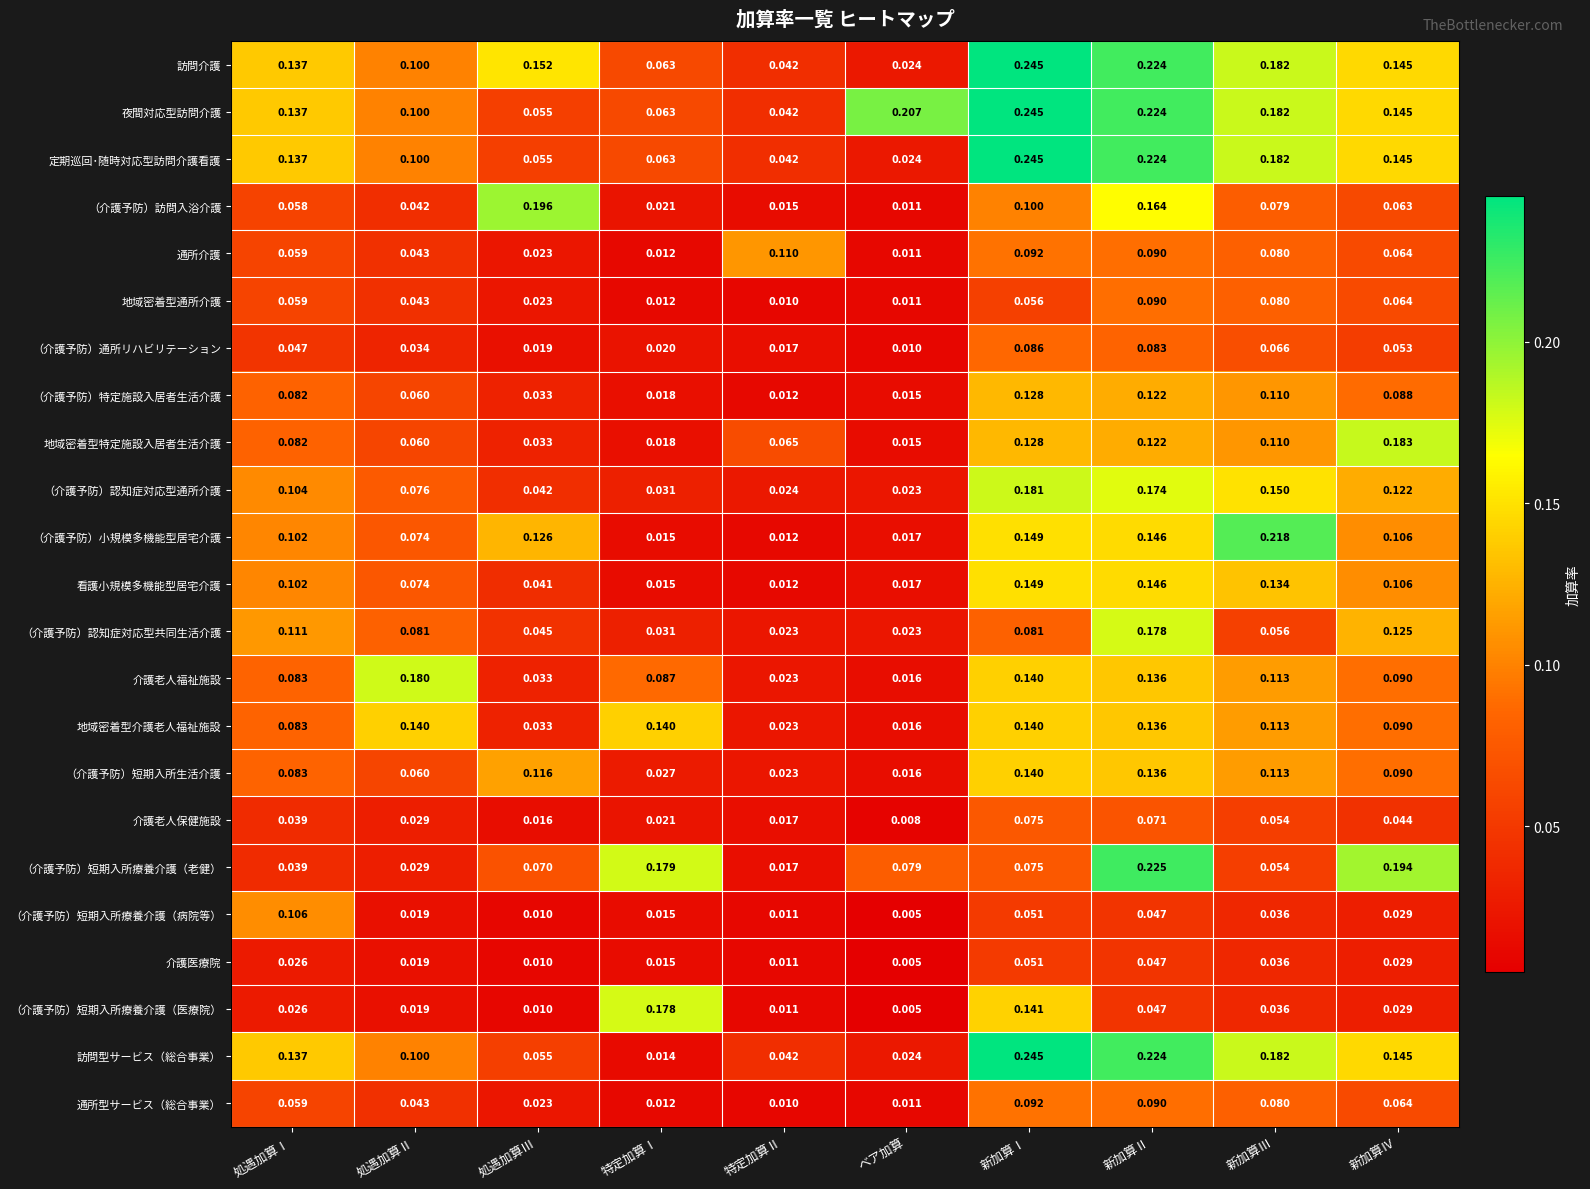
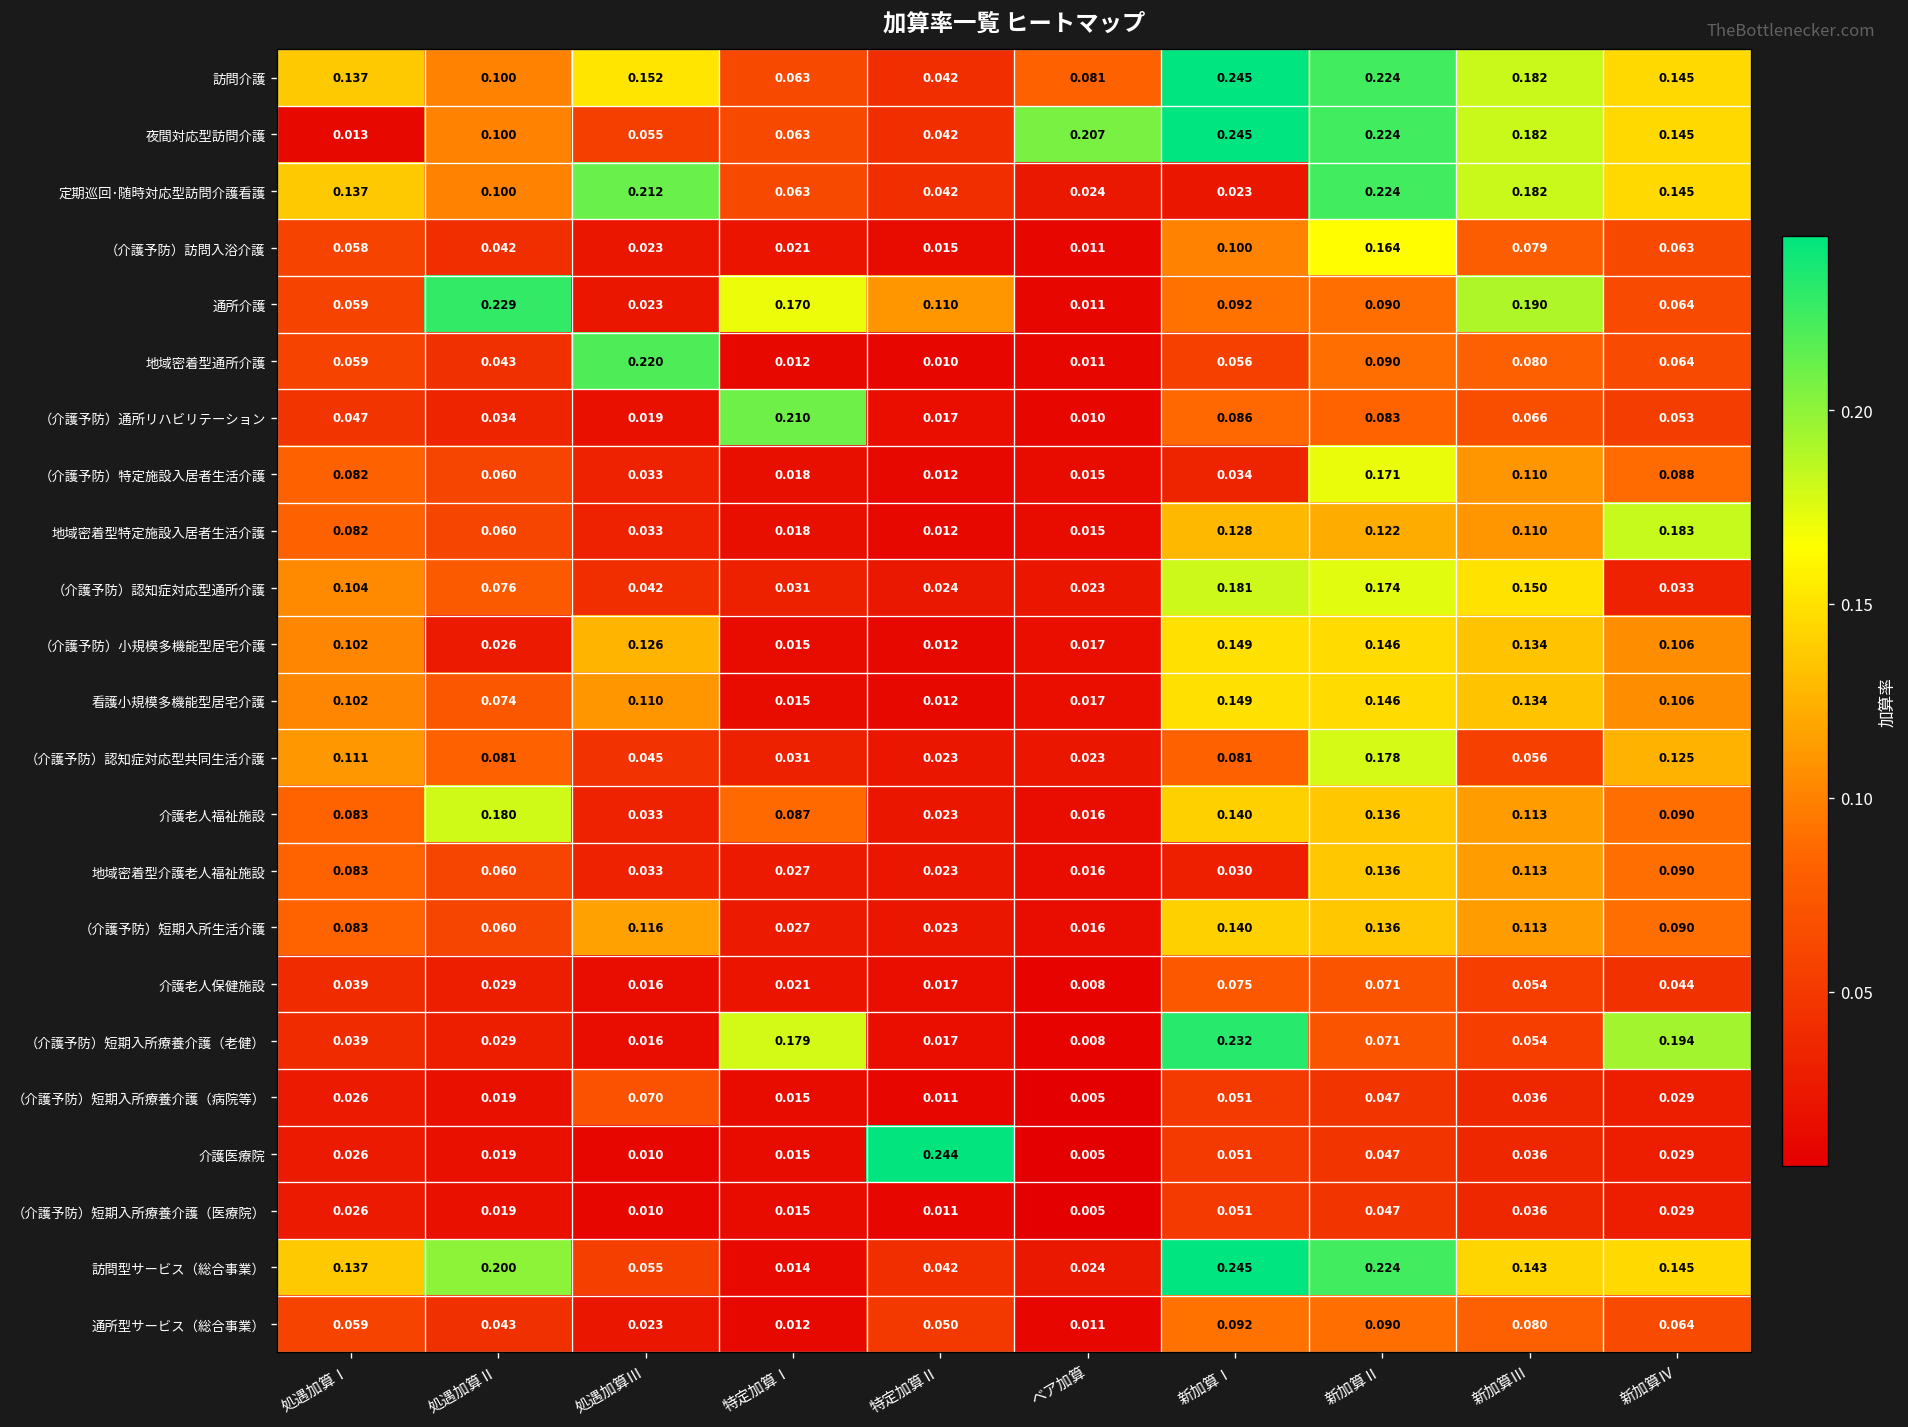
  {
    "訪問介護": {
      "処遇加算Ⅰ": 0.137,
      "処遇加算Ⅱ": 0.100,
      "処遇加算Ⅲ": 0.152,
      "特定加算Ⅰ": 0.063,
      "特定加算Ⅱ": 0.042,
-     "ベア加算": 0.024,
+     "ベア加算": 0.081,
      "新加算Ⅰ": 0.245,
      "新加算Ⅱ": 0.224,
      "新加算Ⅲ": 0.182,
      "新加算Ⅳ": 0.145
    },
    "夜間対応型訪問介護": {
-     "処遇加算Ⅰ": 0.137,
+     "処遇加算Ⅰ": 0.013,
      "処遇加算Ⅱ": 0.100,
      "処遇加算Ⅲ": 0.055,
      "特定加算Ⅰ": 0.063,
      "特定加算Ⅱ": 0.042,
      "ベア加算": 0.207,
      "新加算Ⅰ": 0.245,
      "新加算Ⅱ": 0.224,
      "新加算Ⅲ": 0.182,
      "新加算Ⅳ": 0.145
    },
    "定期巡回･随時対応型訪問介護看護": {
      "処遇加算Ⅰ": 0.137,
      "処遇加算Ⅱ": 0.100,
-     "処遇加算Ⅲ": 0.055,
+     "処遇加算Ⅲ": 0.212,
      "特定加算Ⅰ": 0.063,
      "特定加算Ⅱ": 0.042,
      "ベア加算": 0.024,
-     "新加算Ⅰ": 0.245,
+     "新加算Ⅰ": 0.023,
      "新加算Ⅱ": 0.224,
      "新加算Ⅲ": 0.182,
      "新加算Ⅳ": 0.145
    },
    "（介護予防）訪問入浴介護": {
      "処遇加算Ⅰ": 0.058,
      "処遇加算Ⅱ": 0.042,
-     "処遇加算Ⅲ": 0.196,
+     "処遇加算Ⅲ": 0.023,
      "特定加算Ⅰ": 0.021,
      "特定加算Ⅱ": 0.015,
      "ベア加算": 0.011,
      "新加算Ⅰ": 0.100,
      "新加算Ⅱ": 0.164,
      "新加算Ⅲ": 0.079,
      "新加算Ⅳ": 0.063
    },
    "通所介護": {
      "処遇加算Ⅰ": 0.059,
-     "処遇加算Ⅱ": 0.043,
+     "処遇加算Ⅱ": 0.229,
      "処遇加算Ⅲ": 0.023,
-     "特定加算Ⅰ": 0.012,
+     "特定加算Ⅰ": 0.170,
      "特定加算Ⅱ": 0.110,
      "ベア加算": 0.011,
      "新加算Ⅰ": 0.092,
      "新加算Ⅱ": 0.090,
-     "新加算Ⅲ": 0.080,
+     "新加算Ⅲ": 0.190,
      "新加算Ⅳ": 0.064
    },
    "地域密着型通所介護": {
      "処遇加算Ⅰ": 0.059,
      "処遇加算Ⅱ": 0.043,
-     "処遇加算Ⅲ": 0.023,
+     "処遇加算Ⅲ": 0.220,
      "特定加算Ⅰ": 0.012,
      "特定加算Ⅱ": 0.010,
      "ベア加算": 0.011,
      "新加算Ⅰ": 0.056,
      "新加算Ⅱ": 0.090,
      "新加算Ⅲ": 0.080,
      "新加算Ⅳ": 0.064
    },
    "（介護予防）通所リハビリテーション": {
      "処遇加算Ⅰ": 0.047,
      "処遇加算Ⅱ": 0.034,
      "処遇加算Ⅲ": 0.019,
-     "特定加算Ⅰ": 0.020,
+     "特定加算Ⅰ": 0.210,
      "特定加算Ⅱ": 0.017,
      "ベア加算": 0.010,
      "新加算Ⅰ": 0.086,
      "新加算Ⅱ": 0.083,
      "新加算Ⅲ": 0.066,
      "新加算Ⅳ": 0.053
    },
    "（介護予防）特定施設入居者生活介護": {
      "処遇加算Ⅰ": 0.082,
      "処遇加算Ⅱ": 0.060,
      "処遇加算Ⅲ": 0.033,
      "特定加算Ⅰ": 0.018,
      "特定加算Ⅱ": 0.012,
      "ベア加算": 0.015,
-     "新加算Ⅰ": 0.128,
-     "新加算Ⅱ": 0.122,
+     "新加算Ⅰ": 0.034,
+     "新加算Ⅱ": 0.171,
      "新加算Ⅲ": 0.110,
      "新加算Ⅳ": 0.088
    },
    "地域密着型特定施設入居者生活介護": {
      "処遇加算Ⅰ": 0.082,
      "処遇加算Ⅱ": 0.060,
      "処遇加算Ⅲ": 0.033,
      "特定加算Ⅰ": 0.018,
-     "特定加算Ⅱ": 0.065,
+     "特定加算Ⅱ": 0.012,
      "ベア加算": 0.015,
      "新加算Ⅰ": 0.128,
      "新加算Ⅱ": 0.122,
      "新加算Ⅲ": 0.110,
      "新加算Ⅳ": 0.183
    },
    "（介護予防）認知症対応型通所介護": {
      "処遇加算Ⅰ": 0.104,
      "処遇加算Ⅱ": 0.076,
      "処遇加算Ⅲ": 0.042,
      "特定加算Ⅰ": 0.031,
      "特定加算Ⅱ": 0.024,
      "ベア加算": 0.023,
      "新加算Ⅰ": 0.181,
      "新加算Ⅱ": 0.174,
      "新加算Ⅲ": 0.150,
-     "新加算Ⅳ": 0.122
+     "新加算Ⅳ": 0.033
    },
    "（介護予防）小規模多機能型居宅介護": {
      "処遇加算Ⅰ": 0.102,
-     "処遇加算Ⅱ": 0.074,
+     "処遇加算Ⅱ": 0.026,
      "処遇加算Ⅲ": 0.126,
      "特定加算Ⅰ": 0.015,
      "特定加算Ⅱ": 0.012,
      "ベア加算": 0.017,
      "新加算Ⅰ": 0.149,
      "新加算Ⅱ": 0.146,
-     "新加算Ⅲ": 0.218,
+     "新加算Ⅲ": 0.134,
      "新加算Ⅳ": 0.106
    },
    "看護小規模多機能型居宅介護": {
      "処遇加算Ⅰ": 0.102,
      "処遇加算Ⅱ": 0.074,
-     "処遇加算Ⅲ": 0.041,
+     "処遇加算Ⅲ": 0.110,
      "特定加算Ⅰ": 0.015,
      "特定加算Ⅱ": 0.012,
      "ベア加算": 0.017,
      "新加算Ⅰ": 0.149,
      "新加算Ⅱ": 0.146,
      "新加算Ⅲ": 0.134,
      "新加算Ⅳ": 0.106
    },
    "地域密着型介護老人福祉施設": {
      "処遇加算Ⅰ": 0.083,
-     "処遇加算Ⅱ": 0.140,
+     "処遇加算Ⅱ": 0.060,
      "処遇加算Ⅲ": 0.033,
-     "特定加算Ⅰ": 0.140,
+     "特定加算Ⅰ": 0.027,
      "特定加算Ⅱ": 0.023,
      "ベア加算": 0.016,
-     "新加算Ⅰ": 0.140,
+     "新加算Ⅰ": 0.030,
      "新加算Ⅱ": 0.136,
      "新加算Ⅲ": 0.113,
      "新加算Ⅳ": 0.090
    },
    "（介護予防）短期入所療養介護（老健）": {
      "処遇加算Ⅰ": 0.039,
      "処遇加算Ⅱ": 0.029,
-     "処遇加算Ⅲ": 0.070,
+     "処遇加算Ⅲ": 0.016,
      "特定加算Ⅰ": 0.179,
      "特定加算Ⅱ": 0.017,
-     "ベア加算": 0.079,
-     "新加算Ⅰ": 0.075,
-     "新加算Ⅱ": 0.225,
+     "ベア加算": 0.008,
+     "新加算Ⅰ": 0.232,
+     "新加算Ⅱ": 0.071,
      "新加算Ⅲ": 0.054,
      "新加算Ⅳ": 0.194
    },
    "（介護予防）短期入所療養介護（病院等）": {
-     "処遇加算Ⅰ": 0.106,
+     "処遇加算Ⅰ": 0.026,
      "処遇加算Ⅱ": 0.019,
-     "処遇加算Ⅲ": 0.010,
+     "処遇加算Ⅲ": 0.070,
      "特定加算Ⅰ": 0.015,
      "特定加算Ⅱ": 0.011,
      "ベア加算": 0.005,
      "新加算Ⅰ": 0.051,
      "新加算Ⅱ": 0.047,
      "新加算Ⅲ": 0.036,
      "新加算Ⅳ": 0.029
    },
    "介護医療院": {
      "処遇加算Ⅰ": 0.026,
      "処遇加算Ⅱ": 0.019,
      "処遇加算Ⅲ": 0.010,
      "特定加算Ⅰ": 0.015,
-     "特定加算Ⅱ": 0.011,
+     "特定加算Ⅱ": 0.244,
      "ベア加算": 0.005,
      "新加算Ⅰ": 0.051,
      "新加算Ⅱ": 0.047,
      "新加算Ⅲ": 0.036,
      "新加算Ⅳ": 0.029
    },
    "（介護予防）短期入所療養介護（医療院）": {
      "処遇加算Ⅰ": 0.026,
      "処遇加算Ⅱ": 0.019,
      "処遇加算Ⅲ": 0.010,
-     "特定加算Ⅰ": 0.178,
+     "特定加算Ⅰ": 0.015,
      "特定加算Ⅱ": 0.011,
      "ベア加算": 0.005,
-     "新加算Ⅰ": 0.141,
+     "新加算Ⅰ": 0.051,
      "新加算Ⅱ": 0.047,
      "新加算Ⅲ": 0.036,
      "新加算Ⅳ": 0.029
    },
    "訪問型サービス（総合事業）": {
      "処遇加算Ⅰ": 0.137,
-     "処遇加算Ⅱ": 0.100,
+     "処遇加算Ⅱ": 0.200,
      "処遇加算Ⅲ": 0.055,
      "特定加算Ⅰ": 0.014,
      "特定加算Ⅱ": 0.042,
      "ベア加算": 0.024,
      "新加算Ⅰ": 0.245,
      "新加算Ⅱ": 0.224,
-     "新加算Ⅲ": 0.182,
+     "新加算Ⅲ": 0.143,
      "新加算Ⅳ": 0.145
    },
    "通所型サービス（総合事業）": {
      "処遇加算Ⅰ": 0.059,
      "処遇加算Ⅱ": 0.043,
      "処遇加算Ⅲ": 0.023,
      "特定加算Ⅰ": 0.012,
-     "特定加算Ⅱ": 0.010,
+     "特定加算Ⅱ": 0.050,
      "ベア加算": 0.011,
      "新加算Ⅰ": 0.092,
      "新加算Ⅱ": 0.090,
      "新加算Ⅲ": 0.080,
      "新加算Ⅳ": 0.064
    }
  }
